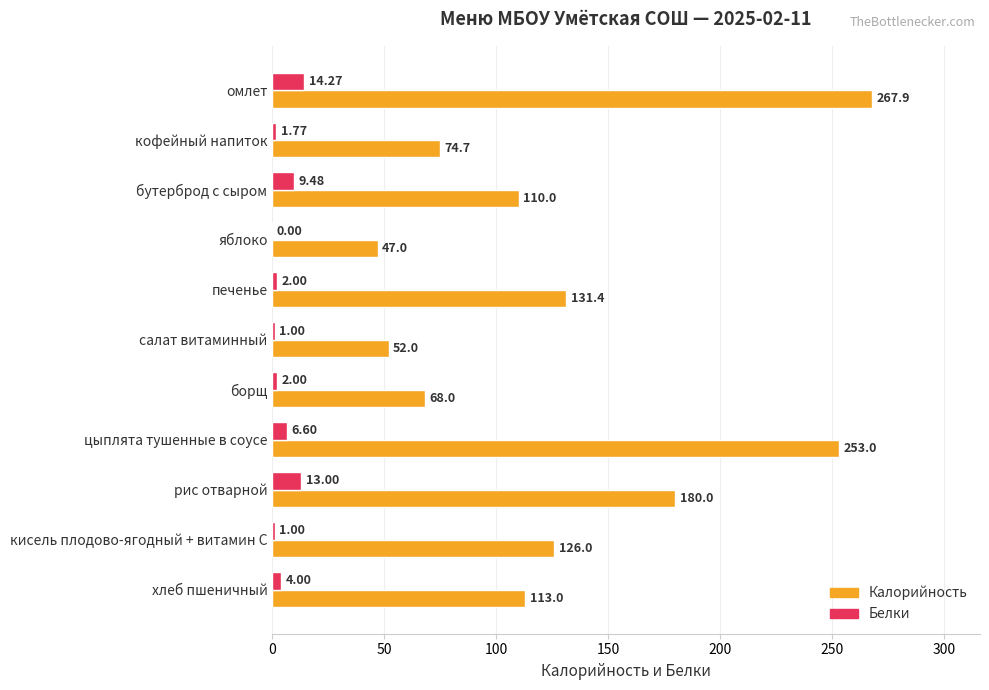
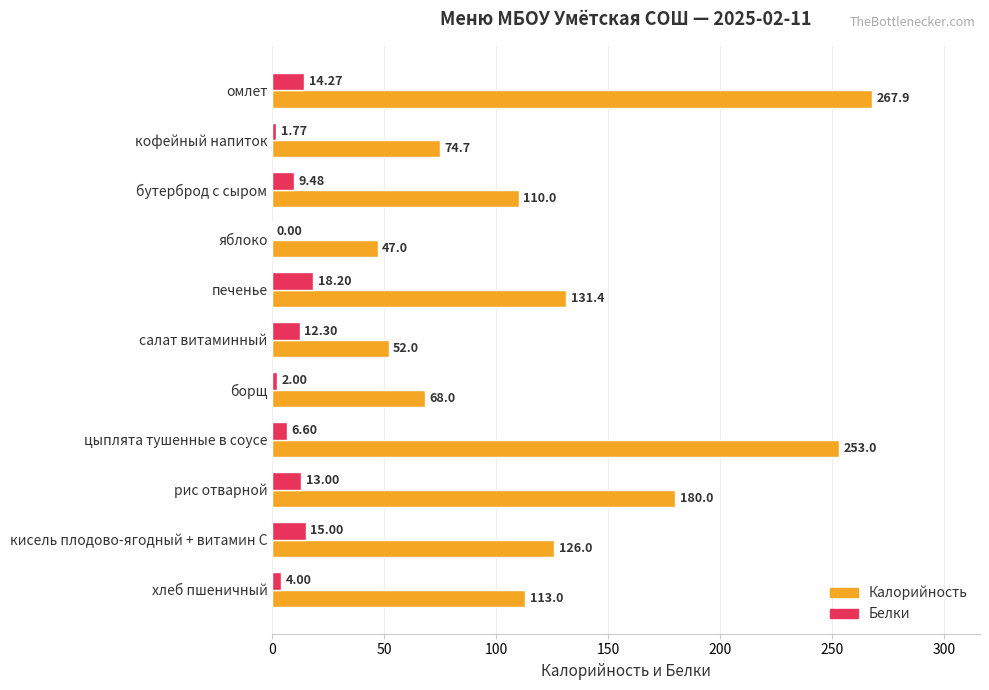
  {
    "Калорийность": {
      "омлет": 267.9,
      "кофейный напиток": 74.7,
      "бутерброд с сыром": 110.0,
      "яблоко": 47.0,
      "печенье": 131.4,
      "салат витаминный": 52.0,
      "борщ": 68.0,
      "цыплята тушенные в соусе": 253.0,
      "рис отварной": 180.0,
      "кисель плодово-ягодный + витамин С": 126.0,
      "хлеб пшеничный": 113.0
    },
    "Белки": {
      "омлет": 14.27,
      "кофейный напиток": 1.77,
      "бутерброд с сыром": 9.48,
      "яблоко": 0.00,
-     "печенье": 2.00,
-     "салат витаминный": 1.00,
+     "печенье": 18.20,
+     "салат витаминный": 12.30,
      "борщ": 2.00,
      "цыплята тушенные в соусе": 6.60,
      "рис отварной": 13.00,
-     "кисель плодово-ягодный + витамин С": 1.00,
+     "кисель плодово-ягодный + витамин С": 15.00,
      "хлеб пшеничный": 4.00
    }
  }
